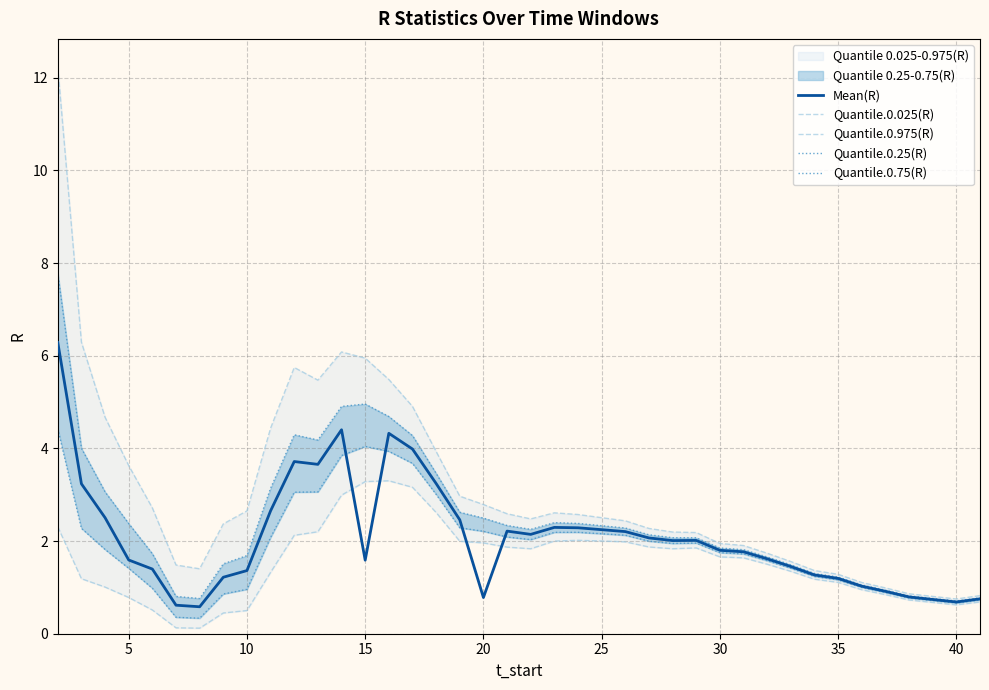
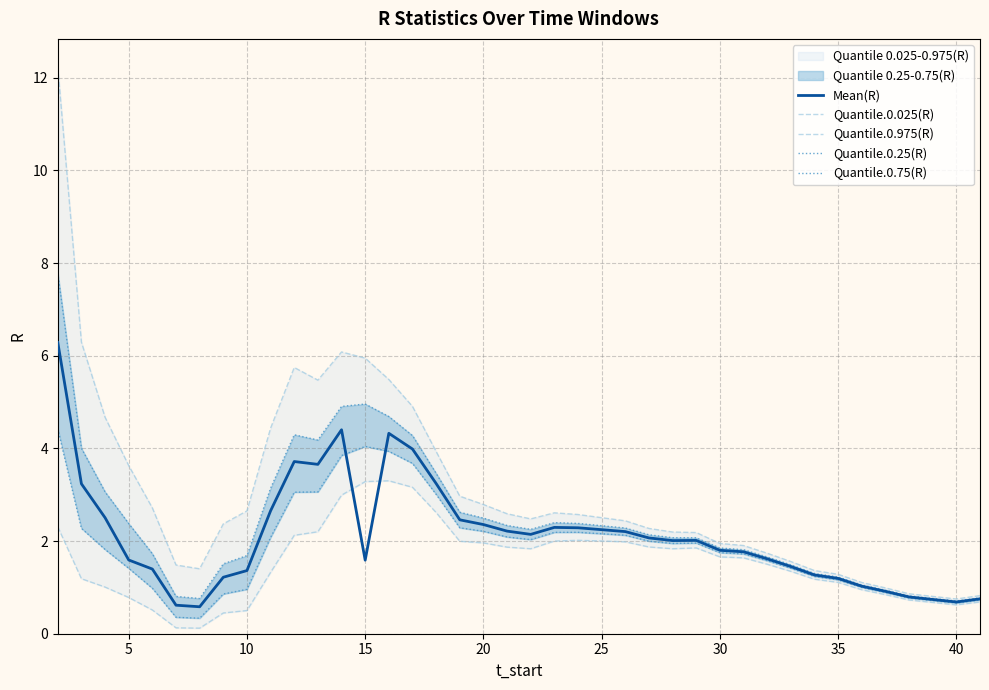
  {
    "Mean(R)": {
      "5": 1.6,
      "10": 1.4,
      "15": 1.6,
-     "20": 0.8,
+     "20": 2.4,
      "25": 2.2
    }
  }
